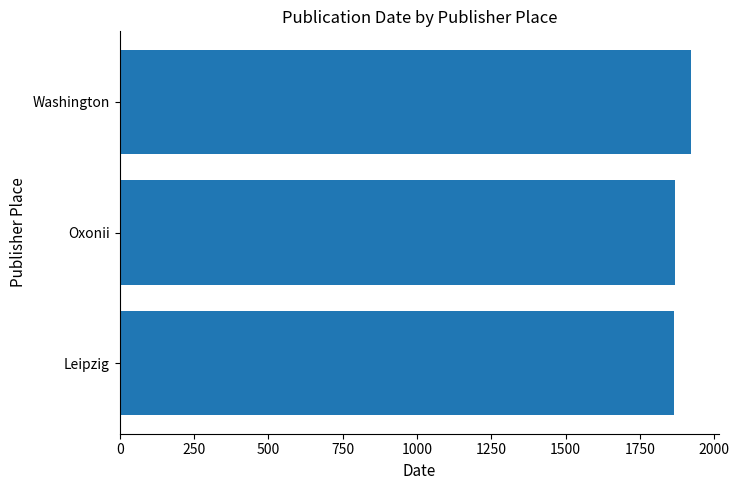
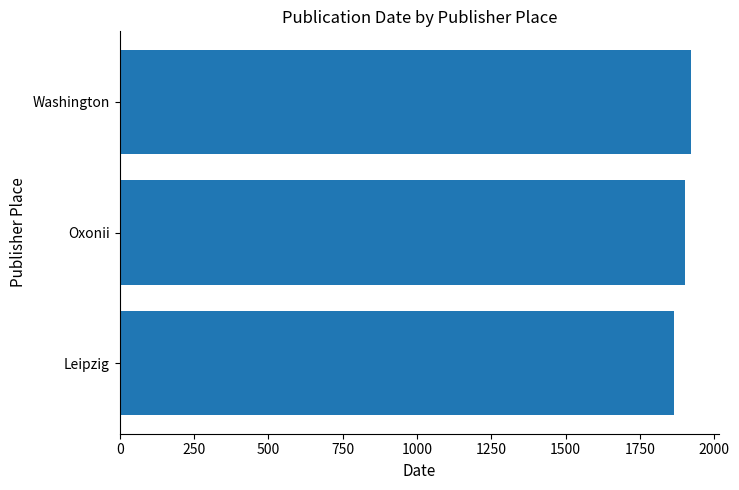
  {
    "Washington": 1920,
-   "Oxonii": 1870,
+   "Oxonii": 1900,
    "Leipzig": 1860
  }
